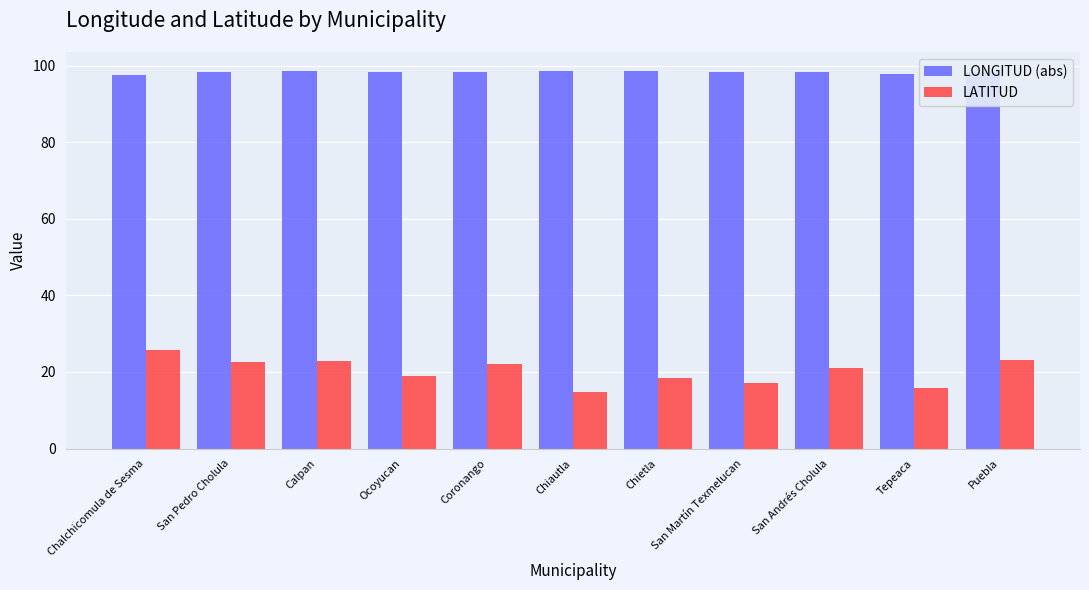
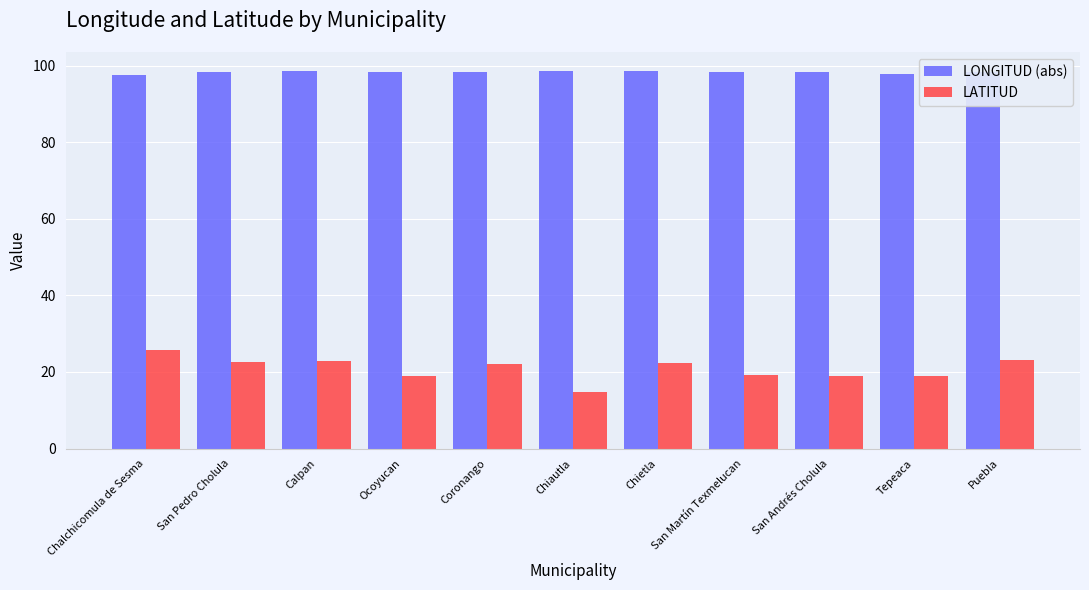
  {
    "LONGITUD (abs)": {
      "Chalchicomula de Sesma": 97,
      "San Pedro Cholula": 98,
      "Calpan": 98,
      "Ocoyucan": 98,
      "Coronango": 98,
      "Chiautla": 99,
      "Chietla": 99,
      "San Martín Texmelucan": 98,
      "San Andrés Cholula": 98,
      "Tepeaca": 98
    },
    "LATITUD": {
      "Chalchicomula de Sesma": 26,
      "San Pedro Cholula": 23,
      "Calpan": 23,
      "Ocoyucan": 19,
      "Coronango": 22,
      "Chiautla": 15,
-     "Chietla": 19,
-     "San Martín Texmelucan": 17,
-     "San Andrés Cholula": 21,
-     "Tepeaca": 16,
+     "Chietla": 22,
+     "San Martín Texmelucan": 19,
+     "San Andrés Cholula": 19,
+     "Tepeaca": 19,
      "Puebla": 23
    }
  }
